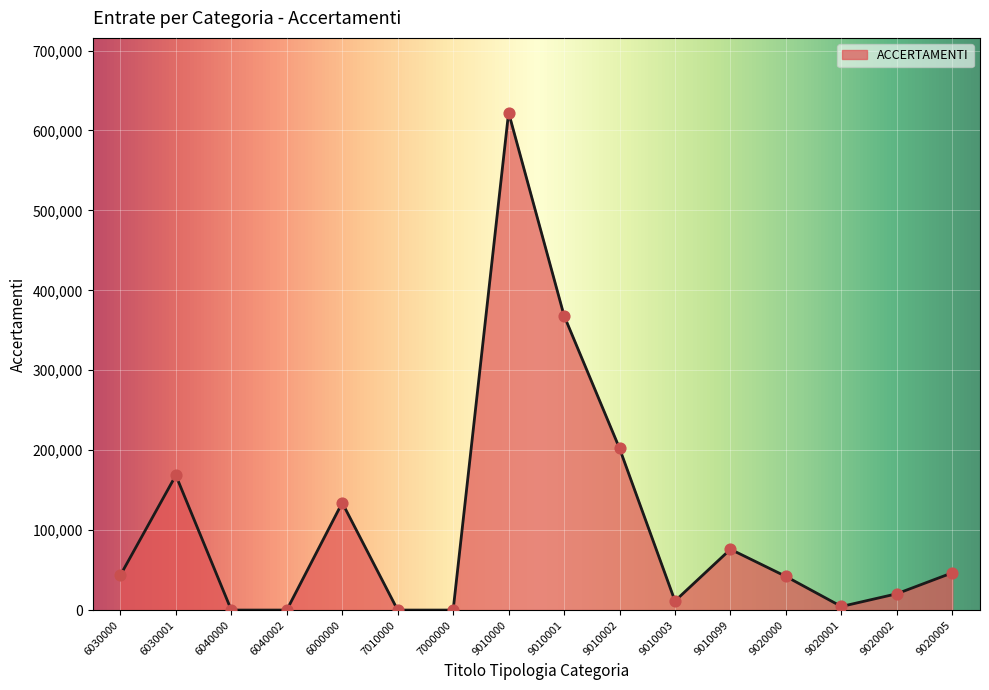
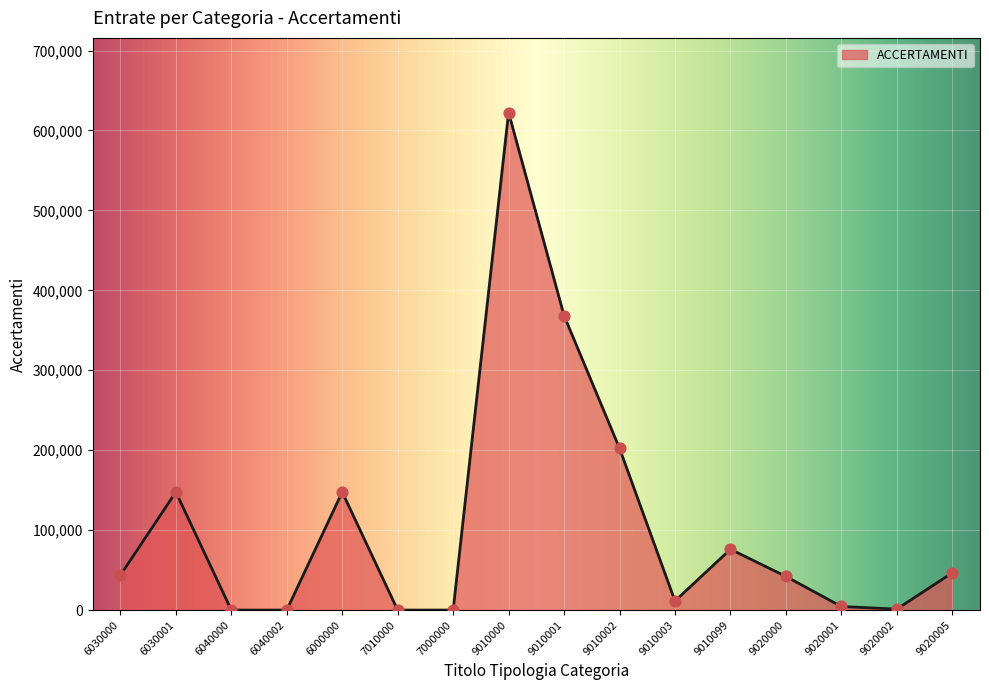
  {
    "6030000": "40,000",
-   "6030001": "170,000",
+   "6030001": "150,000",
    "6040000": "0",
    "6040002": "0",
-   "6000000": "130,000",
+   "6000000": "150,000",
    "7010000": "0",
    "7000000": "0",
    "9010000": "620,000",
    "9010001": "370,000",
    "9010002": "200,000",
    "9010003": "10,000",
    "9010099": "80,000",
    "9020000": "40,000",
    "9020001": "0",
-   "9020002": "20,000",
+   "9020002": "0",
    "9020005": "50,000"
  }
